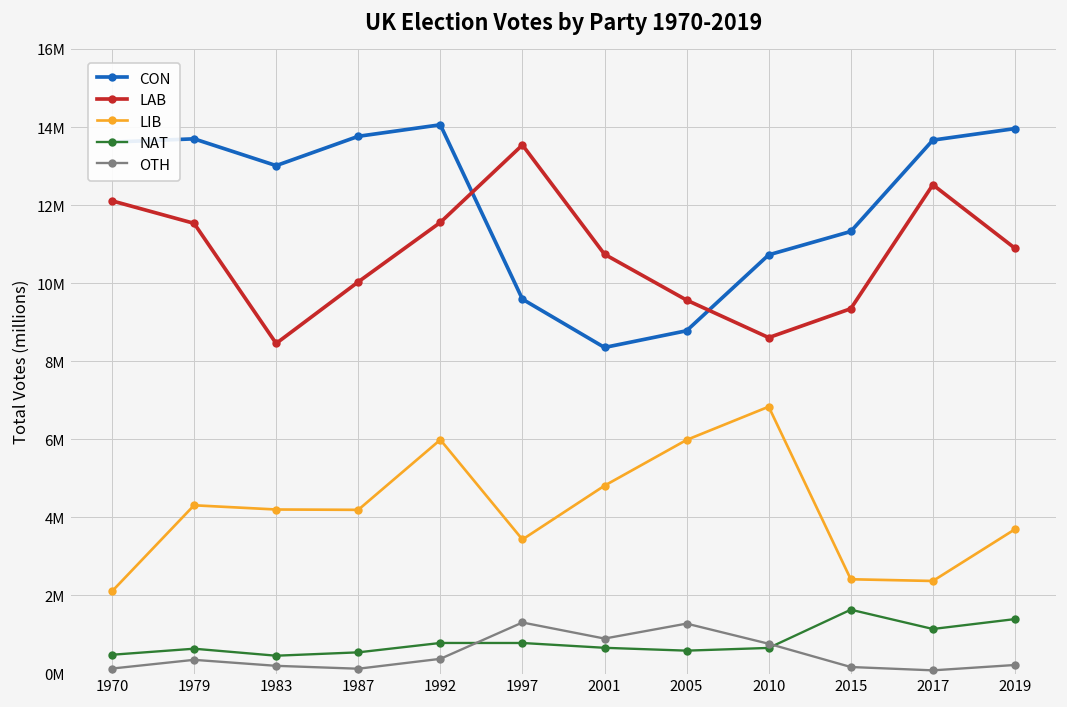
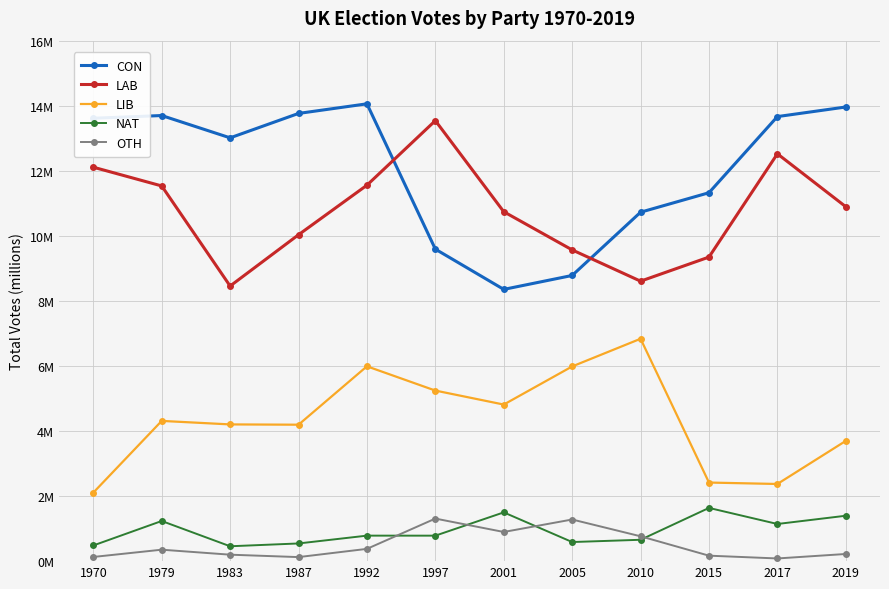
  {
    "CON": {
      "1979": 13700000,
      "1983": 13000000,
      "1987": 13800000,
      "1992": 14100000,
      "1997": 9600000,
      "2001": 8400000,
      "2005": 8800000,
      "2010": 10700000,
      "2015": 11300000,
      "2017": 13700000,
      "2019": 14000000
    },
    "LAB": {
      "1970": 12100000,
      "1979": 11500000,
      "1983": 8500000,
      "1987": 10000000,
      "1992": 11600000,
      "1997": 13500000,
      "2001": 10700000,
      "2005": 9600000,
      "2010": 8600000,
      "2015": 9300000,
      "2017": 12500000,
      "2019": 10900000
    },
    "LIB": {
      "1970": 2100000,
      "1979": 4300000,
      "1983": 4200000,
      "1987": 4200000,
      "1992": 6000000,
-     "1997": 3400000,
+     "1997": 5200000,
      "2001": 4800000,
      "2005": 6000000,
      "2010": 6800000,
      "2015": 2400000,
      "2017": 2400000,
      "2019": 3700000
    },
    "NAT": {
      "1970": 500000,
-     "1979": 600000,
+     "1979": 1200000,
      "1983": 500000,
      "1987": 500000,
      "1992": 800000,
      "1997": 800000,
-     "2001": 700000,
+     "2001": 1500000,
      "2005": 600000,
      "2010": 700000,
      "2015": 1600000,
      "2017": 1100000,
      "2019": 1400000
    },
    "OTH": {
      "1970": 100000,
      "1979": 400000,
      "1983": 200000,
      "1987": 100000,
      "1992": 400000,
      "1997": 1300000,
      "2001": 900000,
      "2005": 1300000,
      "2010": 800000,
      "2015": 200000,
      "2017": 100000,
      "2019": 200000
    }
  }
